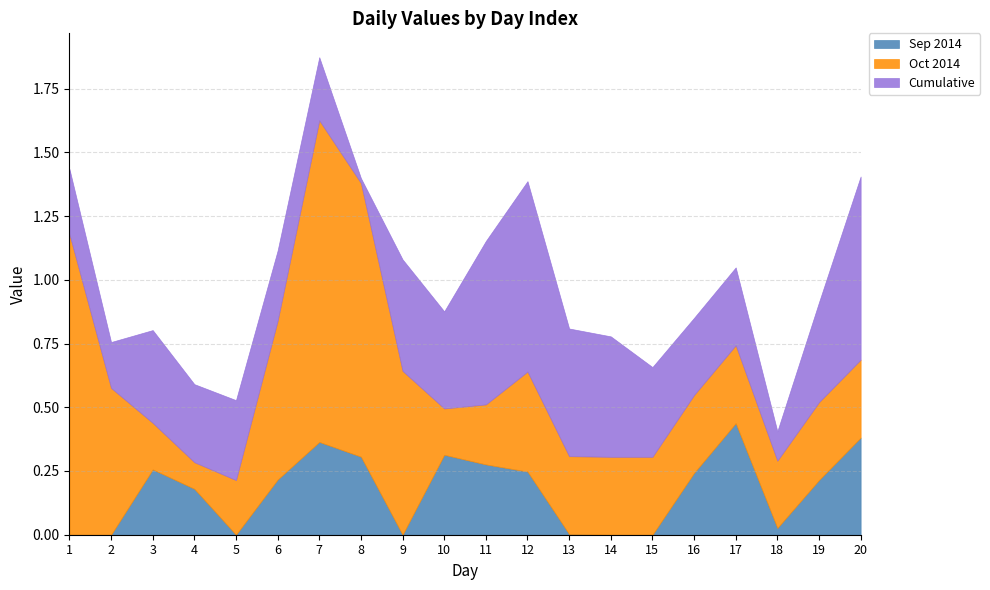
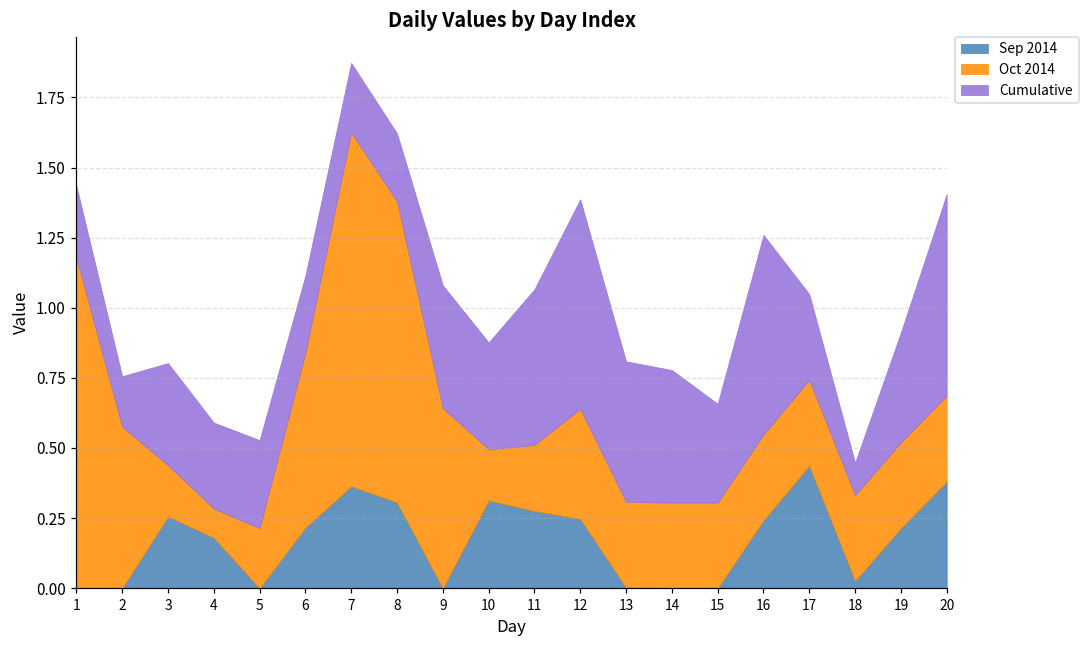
  {
    "Sep 2014": {
      "1": 0.00,
      "2": 0.00,
      "3": 0.26,
      "4": 0.18,
      "5": 0.00,
      "6": 0.22,
      "7": 0.36,
      "8": 0.31,
      "9": 0.00,
      "10": 0.31,
      "11": 0.28,
      "12": 0.25,
      "14": 0.00,
      "15": 0.00,
      "16": 0.24,
      "17": 0.44,
      "18": 0.03,
      "19": 0.21,
      "20": 0.38
    },
    "Oct 2014": {
      "1": 1.18,
      "2": 0.58,
      "3": 0.18,
      "4": 0.10,
      "5": 0.21,
      "6": 0.62,
      "7": 1.26,
      "8": 1.07,
      "9": 0.64,
      "10": 0.18,
      "11": 0.24,
      "12": 0.39,
      "13": 0.31,
      "14": 0.31,
      "15": 0.31,
      "16": 0.31,
      "17": 0.31,
-     "18": 0.26,
+     "18": 0.31,
      "19": 0.31,
      "20": 0.31
    },
    "Cumulative": {
      "1": 0.26,
      "2": 0.18,
      "3": 0.36,
      "4": 0.31,
      "5": 0.31,
      "6": 0.28,
      "7": 0.25,
-     "8": 0.02,
+     "8": 0.24,
      "9": 0.44,
      "10": 0.38,
-     "11": 0.64,
+     "11": 0.55,
      "12": 0.75,
      "13": 0.50,
      "14": 0.47,
      "15": 0.35,
-     "16": 0.30,
+     "16": 0.71,
      "17": 0.31,
      "18": 0.12,
      "19": 0.39,
      "20": 0.72
    }
  }
